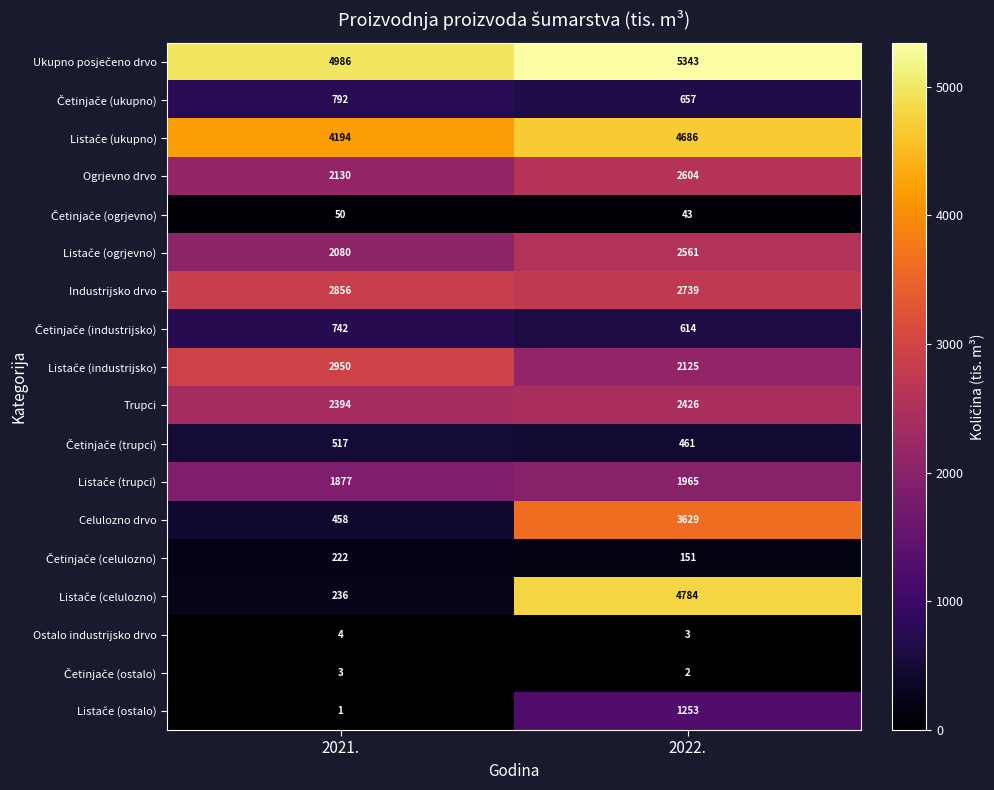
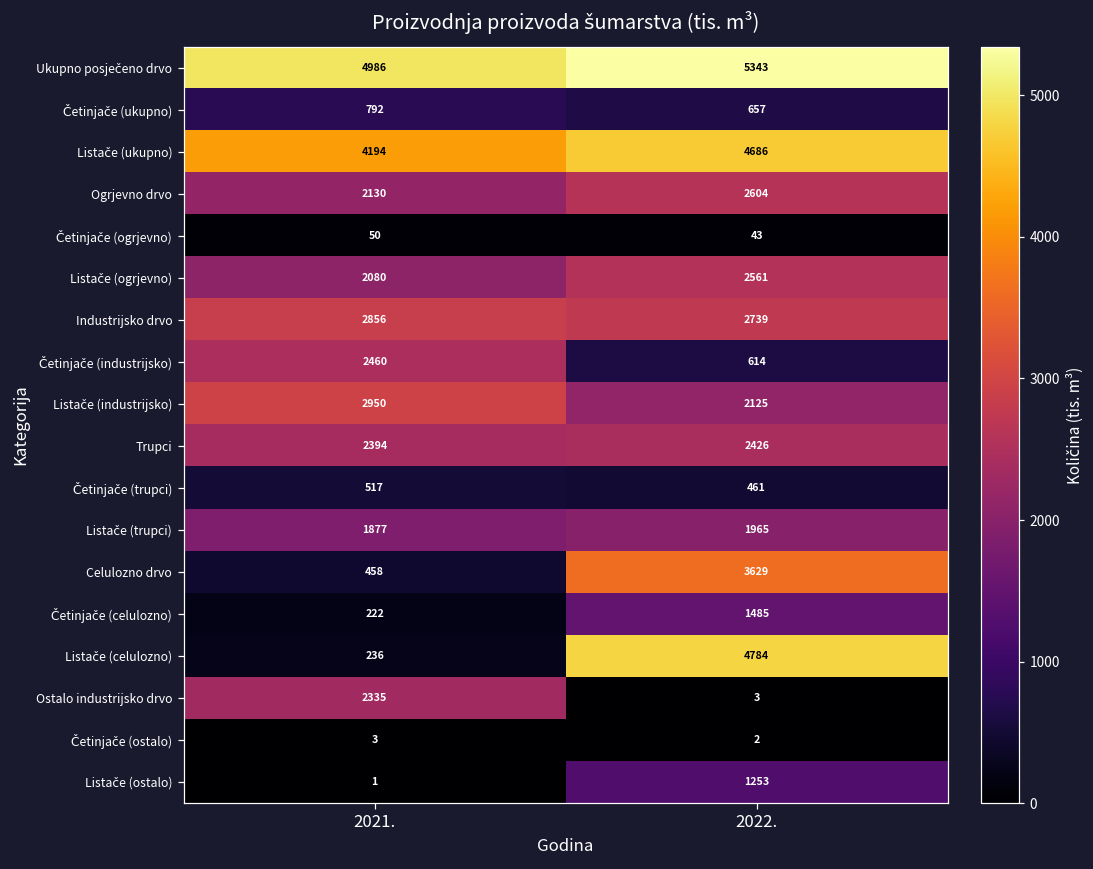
  {
    "Ukupno posječeno drvo": {
      "2021.": 4986,
      "2022.": 5343
    },
    "Četinjače (ukupno)": {
      "2021.": 792,
      "2022.": 657
    },
    "Listače (ukupno)": {
      "2021.": 4194,
      "2022.": 4686
    },
    "Ogrjevno drvo": {
      "2021.": 2130,
      "2022.": 2604
    },
    "Četinjače (ogrjevno)": {
      "2021.": 50,
      "2022.": 43
    },
    "Listače (ogrjevno)": {
      "2021.": 2080,
      "2022.": 2561
    },
    "Industrijsko drvo": {
      "2021.": 2856,
      "2022.": 2739
    },
    "Četinjače (industrijsko)": {
-     "2021.": 742,
+     "2021.": 2460,
      "2022.": 614
    },
    "Listače (industrijsko)": {
      "2021.": 2950,
      "2022.": 2125
    },
    "Trupci": {
      "2021.": 2394,
      "2022.": 2426
    },
    "Četinjače (trupci)": {
      "2021.": 517,
      "2022.": 461
    },
    "Listače (trupci)": {
      "2021.": 1877,
      "2022.": 1965
    },
    "Celulozno drvo": {
      "2021.": 458,
      "2022.": 3629
    },
    "Četinjače (celulozno)": {
      "2021.": 222,
-     "2022.": 151
+     "2022.": 1485
    },
    "Listače (celulozno)": {
      "2021.": 236,
      "2022.": 4784
    },
    "Ostalo industrijsko drvo": {
-     "2021.": 4,
+     "2021.": 2335,
      "2022.": 3
    },
    "Četinjače (ostalo)": {
      "2021.": 3,
      "2022.": 2
    },
    "Listače (ostalo)": {
      "2021.": 1,
      "2022.": 1253
    }
  }
